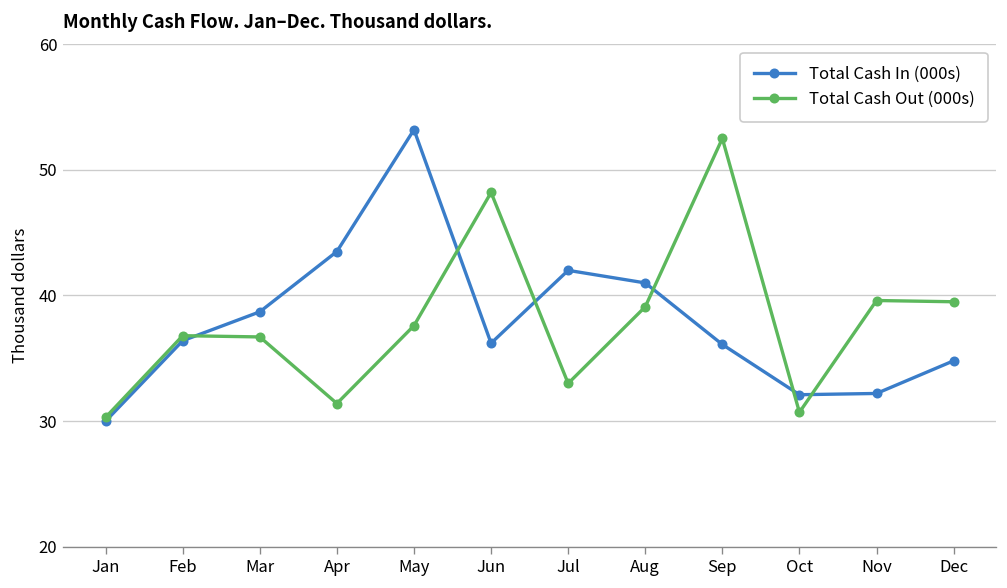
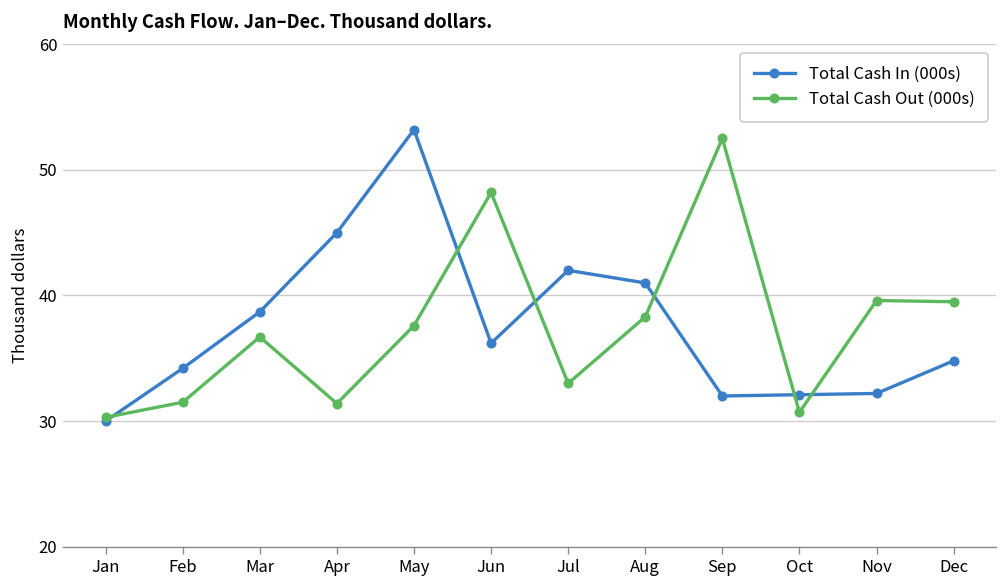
  {
    "Total Cash In (000s)": {
      "Jan": 30.0,
-     "Feb": 36.4,
+     "Feb": 34.2,
      "Mar": 38.7,
-     "Apr": 43.5,
+     "Apr": 45.0,
      "May": 53.2,
      "Jun": 36.2,
      "Jul": 42.0,
      "Aug": 41.0,
-     "Sep": 36.1,
+     "Sep": 32.0,
      "Oct": 32.1,
      "Nov": 32.2,
      "Dec": 34.8
    },
    "Total Cash Out (000s)": {
      "Jan": 30.3,
-     "Feb": 36.8,
+     "Feb": 31.5,
      "Mar": 36.7,
      "Apr": 31.4,
      "May": 37.6,
      "Jun": 48.2,
      "Jul": 33.0,
-     "Aug": 39.1,
+     "Aug": 38.3,
      "Sep": 52.5,
      "Oct": 30.7,
      "Nov": 39.6,
      "Dec": 39.5
    }
  }
